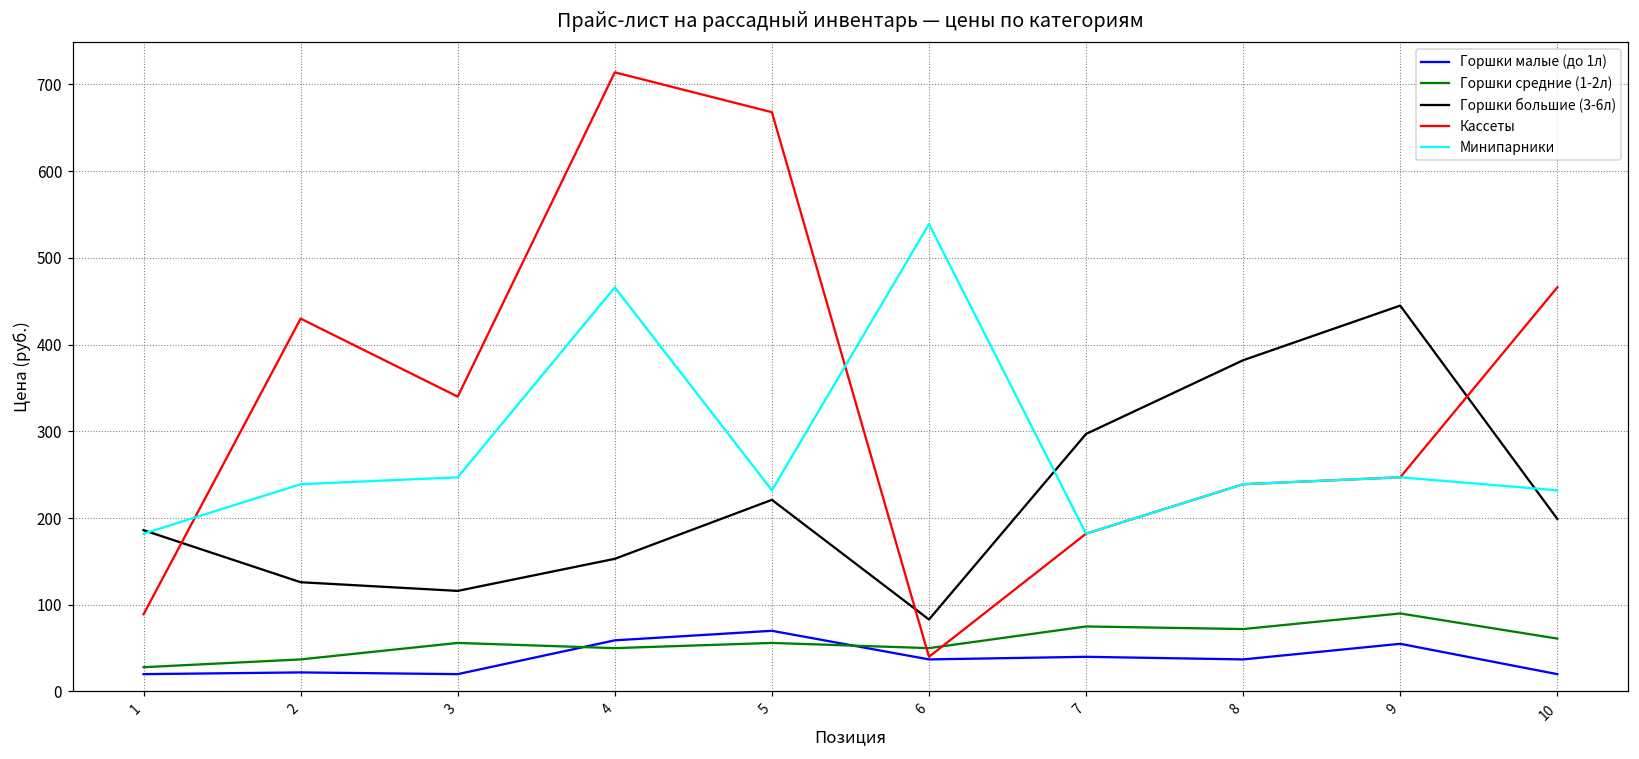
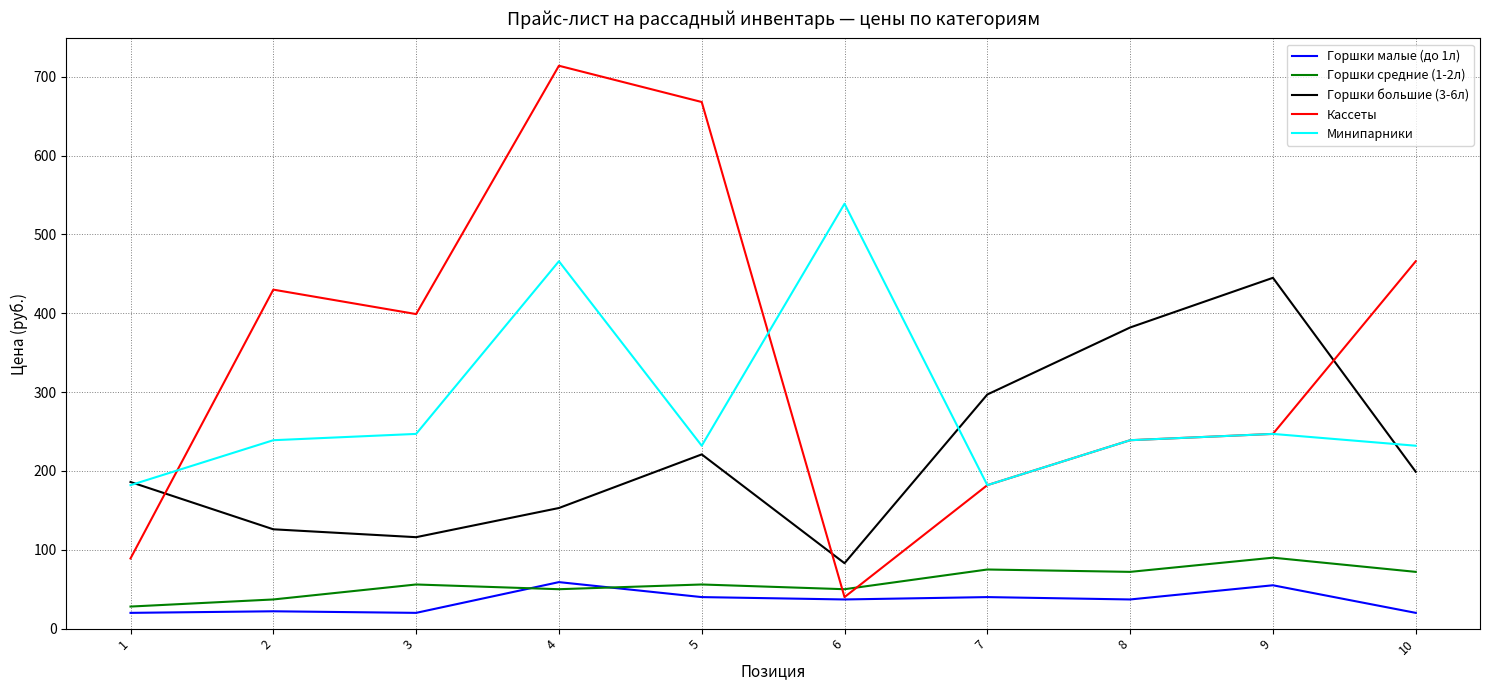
  {
    "Горшки малые (до 1л)": {
      "1": 20,
      "2": 20,
      "3": 20,
      "4": 60,
-     "5": 70,
+     "5": 40,
      "7": 40,
      "8": 40,
      "9": 60,
      "10": 20
    },
    "Горшки средние (1-2л)": {
      "1": 30,
      "2": 40,
      "3": 60,
      "4": 50,
      "5": 60,
      "6": 50,
      "7": 80,
      "8": 70,
      "9": 90,
-     "10": 60
+     "10": 70
    },
    "Горшки большие (3-6л)": {
      "1": 190,
      "2": 130,
      "3": 120,
      "4": 150,
      "5": 220,
      "6": 80,
      "7": 300,
      "8": 380,
      "9": 450,
      "10": 200
    },
    "Кассеты": {
      "1": 90,
      "2": 430,
-     "3": 340,
+     "3": 400,
      "4": 710,
      "5": 670,
      "10": 470
    },
    "Минипарники": {
      "1": 180,
      "2": 240,
      "3": 250,
      "4": 470,
      "5": 230,
      "6": 540,
      "10": 230
    }
  }
